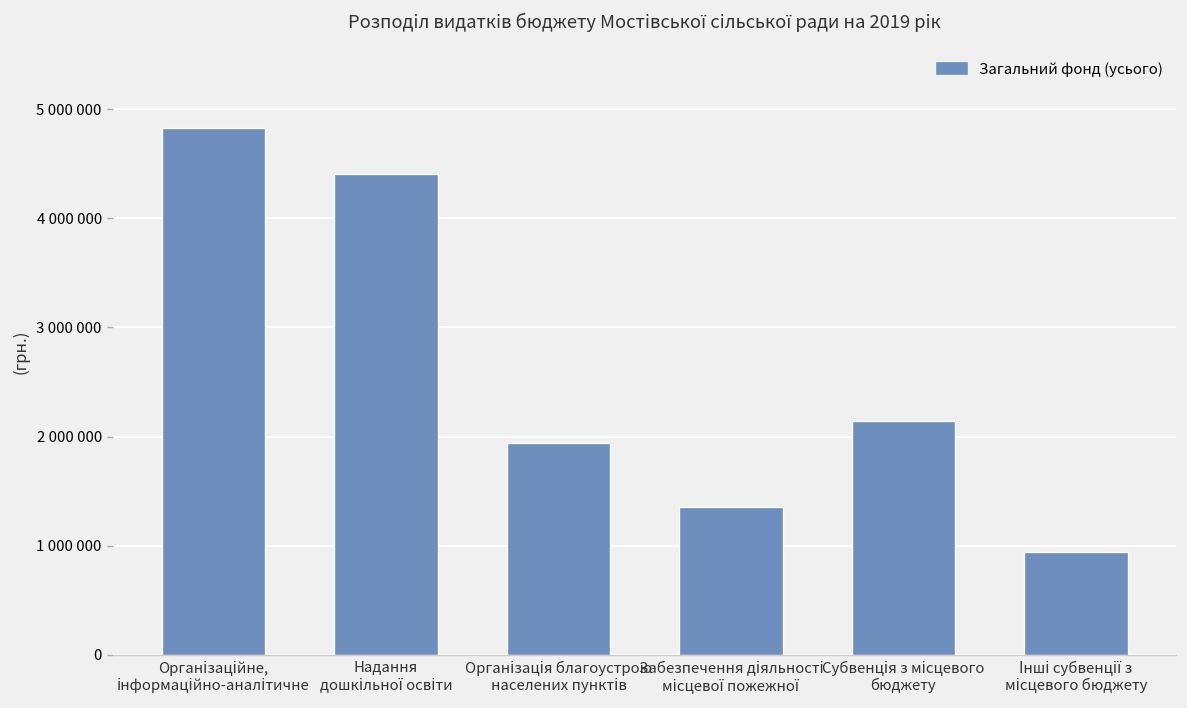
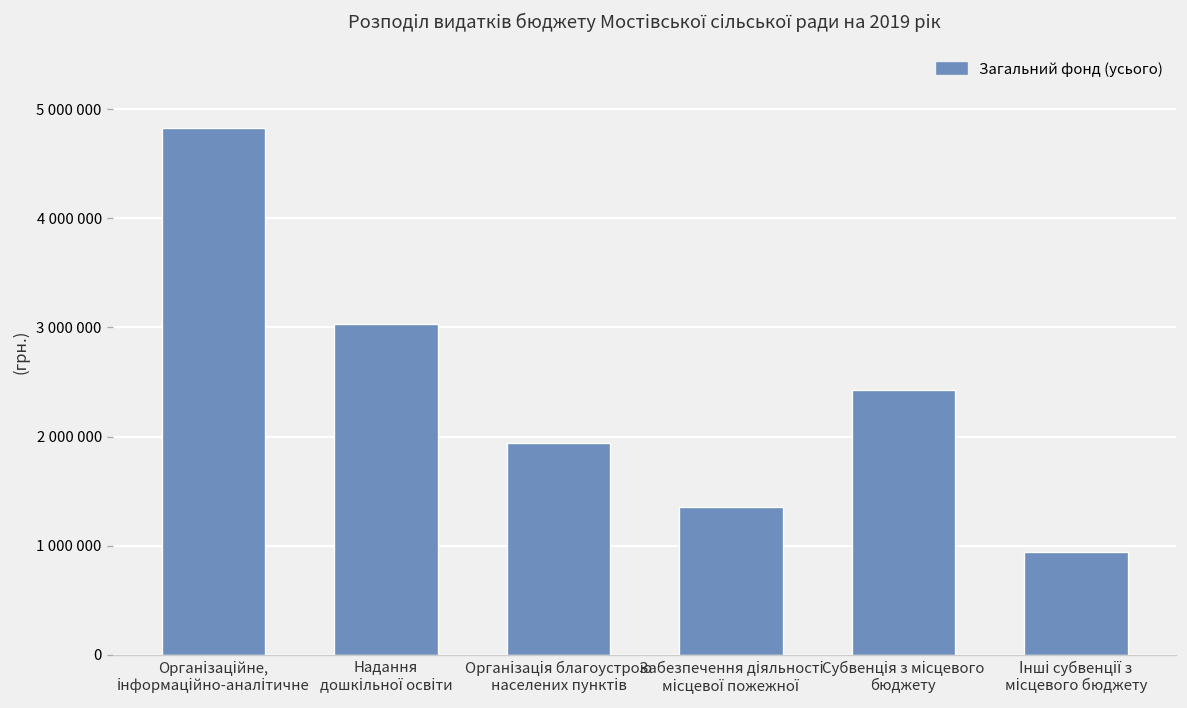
  {
    "Організаційне, інформаційно-аналітичне": 4800000,
-   "Надання дошкільної освіти": 4400000,
+   "Надання дошкільної освіти": 3000000,
    "Організація благоустрою населених пунктів": 1900000,
    "Забезпечення діяльності місцевої пожежної": 1400000,
-   "Субвенція з місцевого бюджету": 2100000,
+   "Субвенція з місцевого бюджету": 2400000,
    "Інші субвенції з місцевого бюджету": 900000
  }
